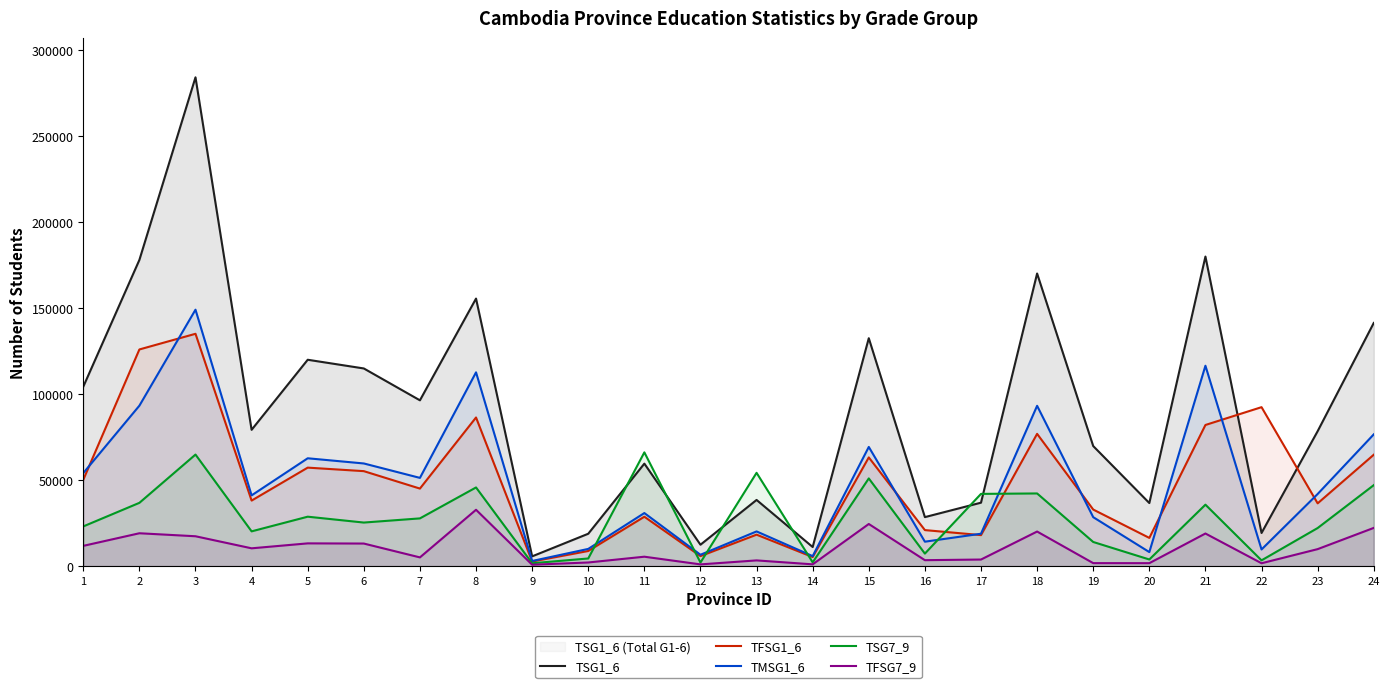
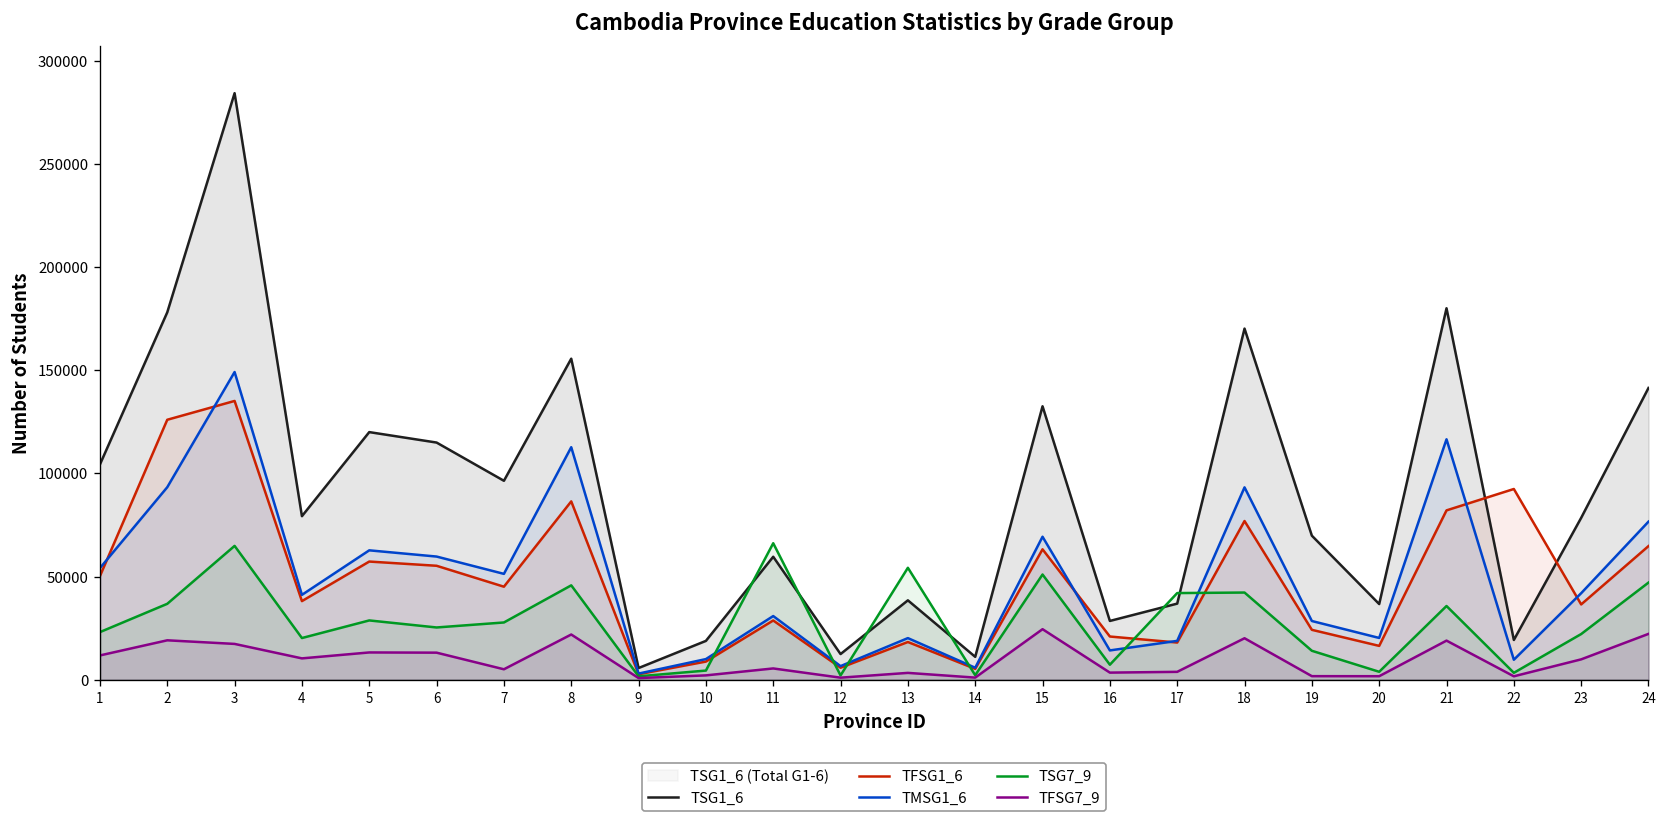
  {
    "TSG1_6 (Total G1-6)": {
      "1": 104000,
      "2": 178000,
      "3": 284000,
      "4": 79000,
      "5": 120000,
      "6": 115000,
      "7": 96000,
      "8": 156000,
      "9": 6000,
      "10": 19000,
      "11": 60000,
      "12": 12000,
      "13": 39000,
      "14": 11000,
      "15": 133000,
      "16": 29000,
      "17": 37000,
      "18": 170000,
      "19": 70000,
      "20": 37000,
      "21": 180000,
      "22": 19000,
      "23": 78000,
      "24": 141000
    },
    "TFSG1_6": {
      "1": 50000,
      "2": 126000,
      "3": 135000,
      "4": 38000,
      "5": 57000,
      "6": 55000,
      "7": 45000,
      "8": 86000,
      "11": 29000,
      "13": 18000,
      "15": 63000,
      "16": 21000,
      "18": 77000,
-     "19": 33000,
+     "19": 24000,
      "20": 16000,
      "21": 82000,
      "22": 92000,
      "23": 37000,
      "24": 65000
    },
    "TMSG1_6": {
      "1": 54000,
      "2": 93000,
      "3": 149000,
      "4": 41000,
      "5": 63000,
      "6": 60000,
      "7": 51000,
      "8": 113000,
      "11": 31000,
      "13": 20000,
      "15": 69000,
      "16": 14000,
      "18": 93000,
      "19": 28000,
-     "20": 8000,
+     "20": 20000,
      "21": 117000,
      "22": 10000,
      "23": 42000,
      "24": 77000
    },
    "TSG7_9": {
      "1": 23000,
      "2": 37000,
      "3": 65000,
      "4": 20000,
      "5": 29000,
      "6": 25000,
      "7": 28000,
      "8": 46000,
      "10": 4000,
      "11": 66000,
      "13": 54000,
      "15": 51000,
      "16": 7000,
      "17": 42000,
      "18": 42000,
      "19": 14000,
      "20": 4000,
      "21": 36000,
      "22": 3000,
      "23": 22000,
      "24": 47000
    },
    "TFSG7_9": {
      "1": 12000,
      "2": 19000,
      "3": 17000,
      "4": 10000,
      "5": 13000,
      "6": 13000,
      "7": 5000,
-     "8": 33000,
+     "8": 22000,
      "10": 2000,
      "11": 5000,
      "13": 3000,
      "15": 25000,
      "16": 3000,
      "17": 4000,
      "18": 20000,
      "19": 2000,
      "20": 2000,
      "21": 19000,
      "22": 2000,
      "23": 10000,
      "24": 22000
    }
  }
